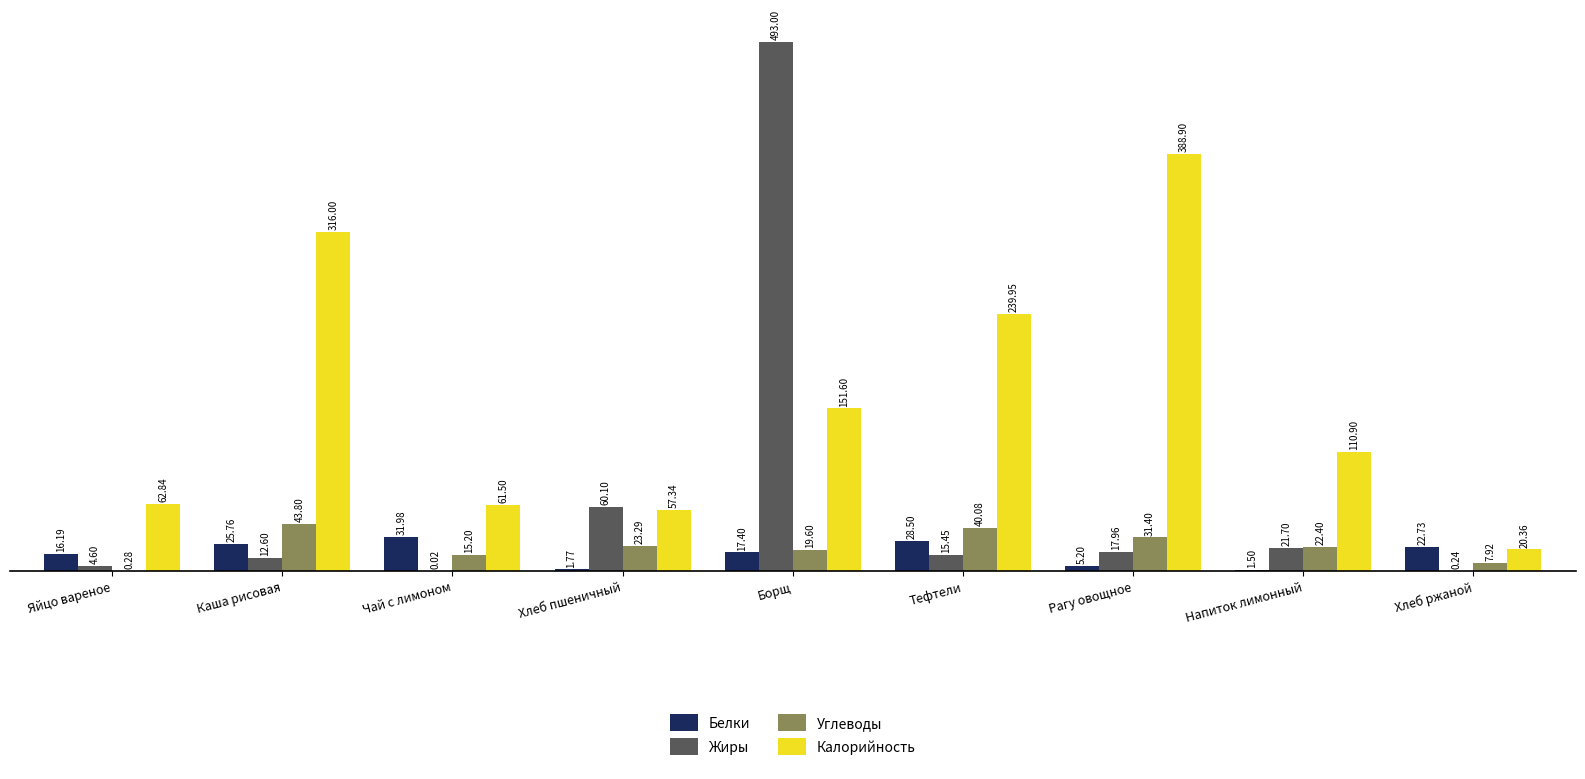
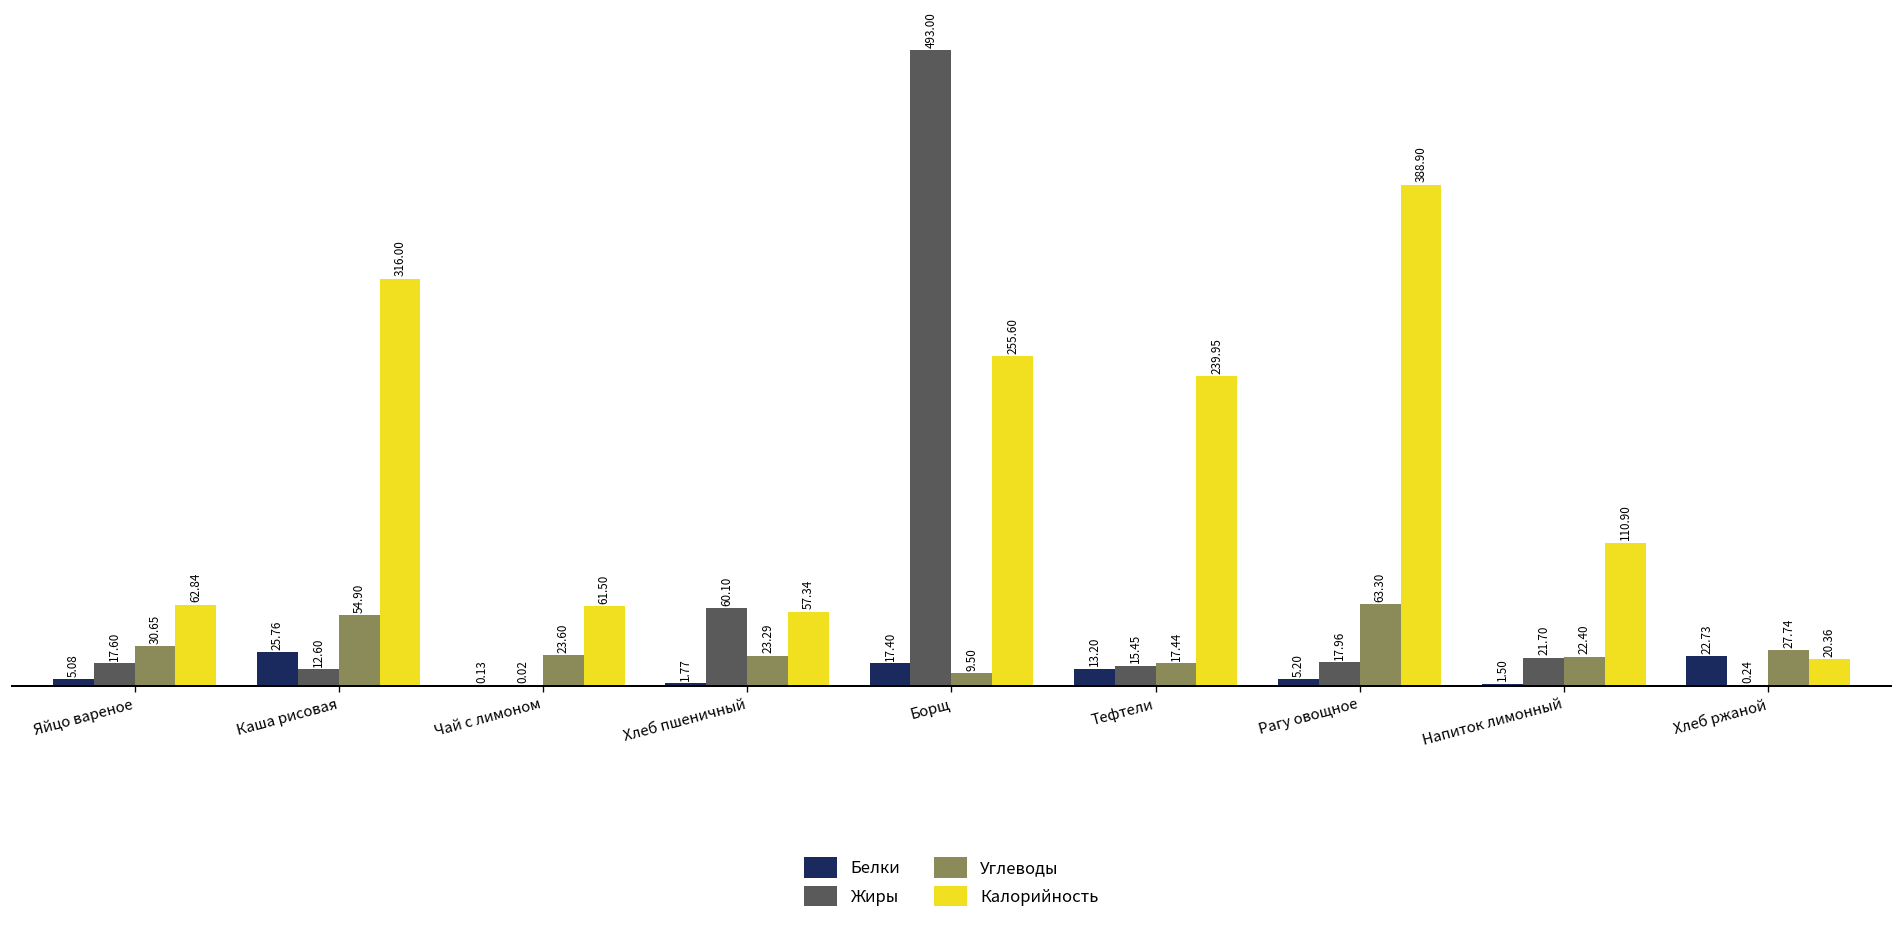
  {
    "Белки": {
-     "Яйцо вареное": 16.19,
+     "Яйцо вареное": 5.08,
      "Каша рисовая": 25.76,
-     "Чай с лимоном": 31.98,
+     "Чай с лимоном": 0.13,
      "Хлеб пшеничный": 1.77,
      "Борщ": 17.40,
-     "Тефтели": 28.50,
+     "Тефтели": 13.20,
      "Рагу овощное": 5.20,
      "Напиток лимонный": 1.50,
      "Хлеб ржаной": 22.73
    },
    "Жиры": {
-     "Яйцо вареное": 4.60,
+     "Яйцо вареное": 17.60,
      "Каша рисовая": 12.60,
      "Чай с лимоном": 0.02,
      "Хлеб пшеничный": 60.10,
      "Борщ": 493.00,
      "Тефтели": 15.45,
      "Рагу овощное": 17.96,
      "Напиток лимонный": 21.70,
      "Хлеб ржаной": 0.24
    },
    "Углеводы": {
-     "Яйцо вареное": 0.28,
-     "Каша рисовая": 43.80,
-     "Чай с лимоном": 15.20,
+     "Яйцо вареное": 30.65,
+     "Каша рисовая": 54.90,
+     "Чай с лимоном": 23.60,
      "Хлеб пшеничный": 23.29,
-     "Борщ": 19.60,
-     "Тефтели": 40.08,
-     "Рагу овощное": 31.40,
+     "Борщ": 9.50,
+     "Тефтели": 17.44,
+     "Рагу овощное": 63.30,
      "Напиток лимонный": 22.40,
-     "Хлеб ржаной": 7.92
+     "Хлеб ржаной": 27.74
    },
    "Калорийность": {
      "Яйцо вареное": 62.84,
      "Каша рисовая": 316.00,
      "Чай с лимоном": 61.50,
      "Хлеб пшеничный": 57.34,
-     "Борщ": 151.60,
+     "Борщ": 255.60,
      "Тефтели": 239.95,
      "Рагу овощное": 388.90,
      "Напиток лимонный": 110.90,
      "Хлеб ржаной": 20.36
    }
  }
